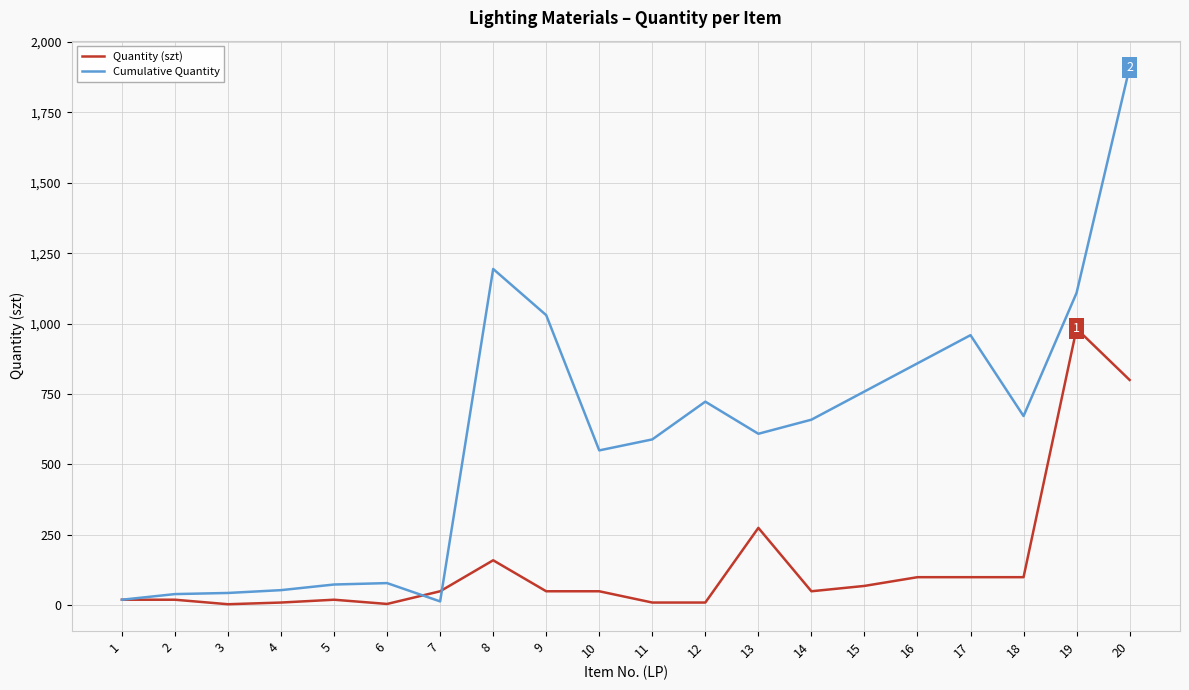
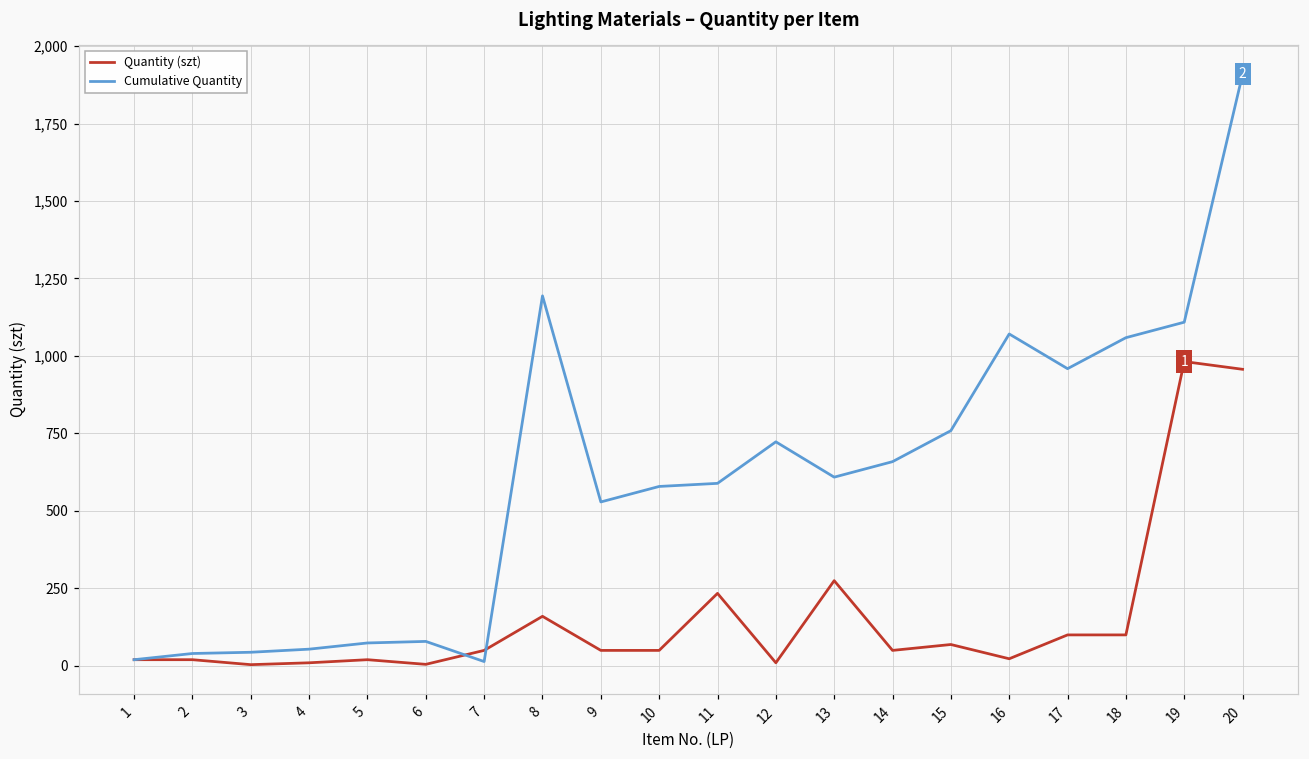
  {
    "Quantity (szt)": {
      "2": "20",
      "3": "0",
      "4": "10",
      "5": "20",
      "6": "10",
      "7": "50",
      "8": "160",
      "9": "50",
      "10": "50",
-     "11": "10",
+     "11": "230",
      "12": "10",
      "13": "280",
      "14": "50",
      "15": "70",
-     "16": "100",
+     "16": "20",
      "17": "100",
      "18": "100",
-     "20": "800"
+     "20": "960"
    },
    "Cumulative Quantity": {
      "2": "40",
      "3": "40",
      "4": "50",
      "5": "70",
      "6": "80",
      "7": "10",
      "8": "1,190",
-     "9": "1,030",
-     "10": "550",
+     "9": "530",
+     "10": "580",
      "11": "590",
      "12": "720",
      "13": "610",
      "14": "660",
      "15": "760",
-     "16": "860",
+     "16": "1,070",
      "17": "960",
-     "18": "670",
+     "18": "1,060",
      "19": "1,110"
    }
  }
